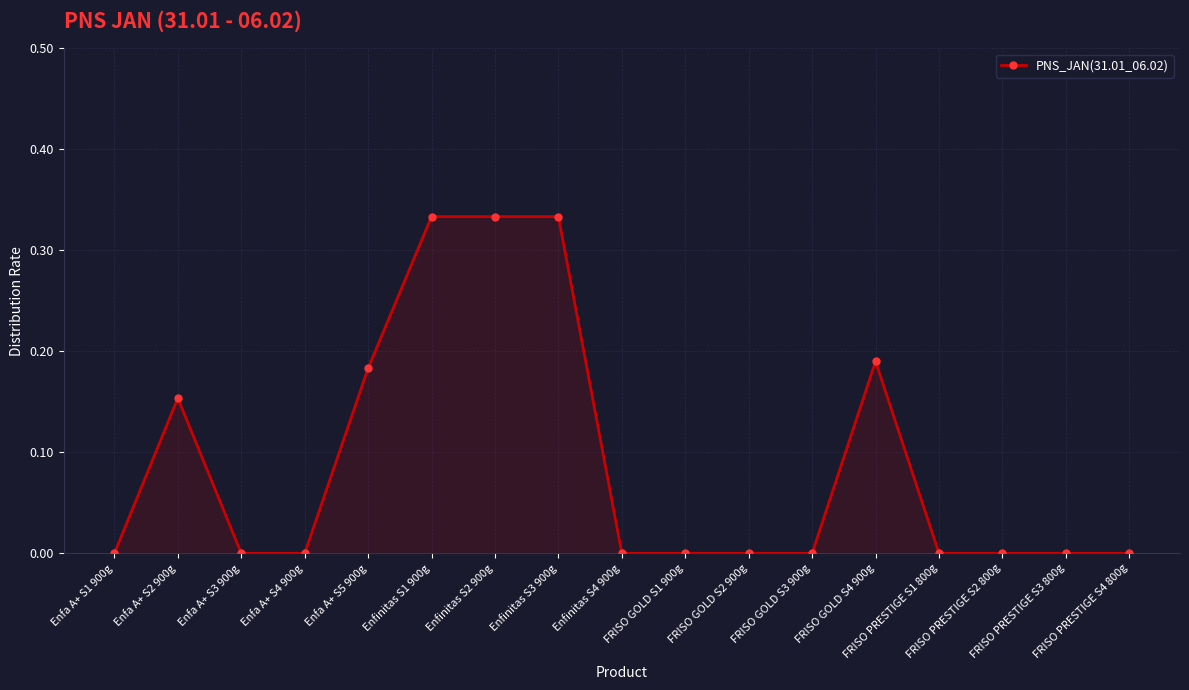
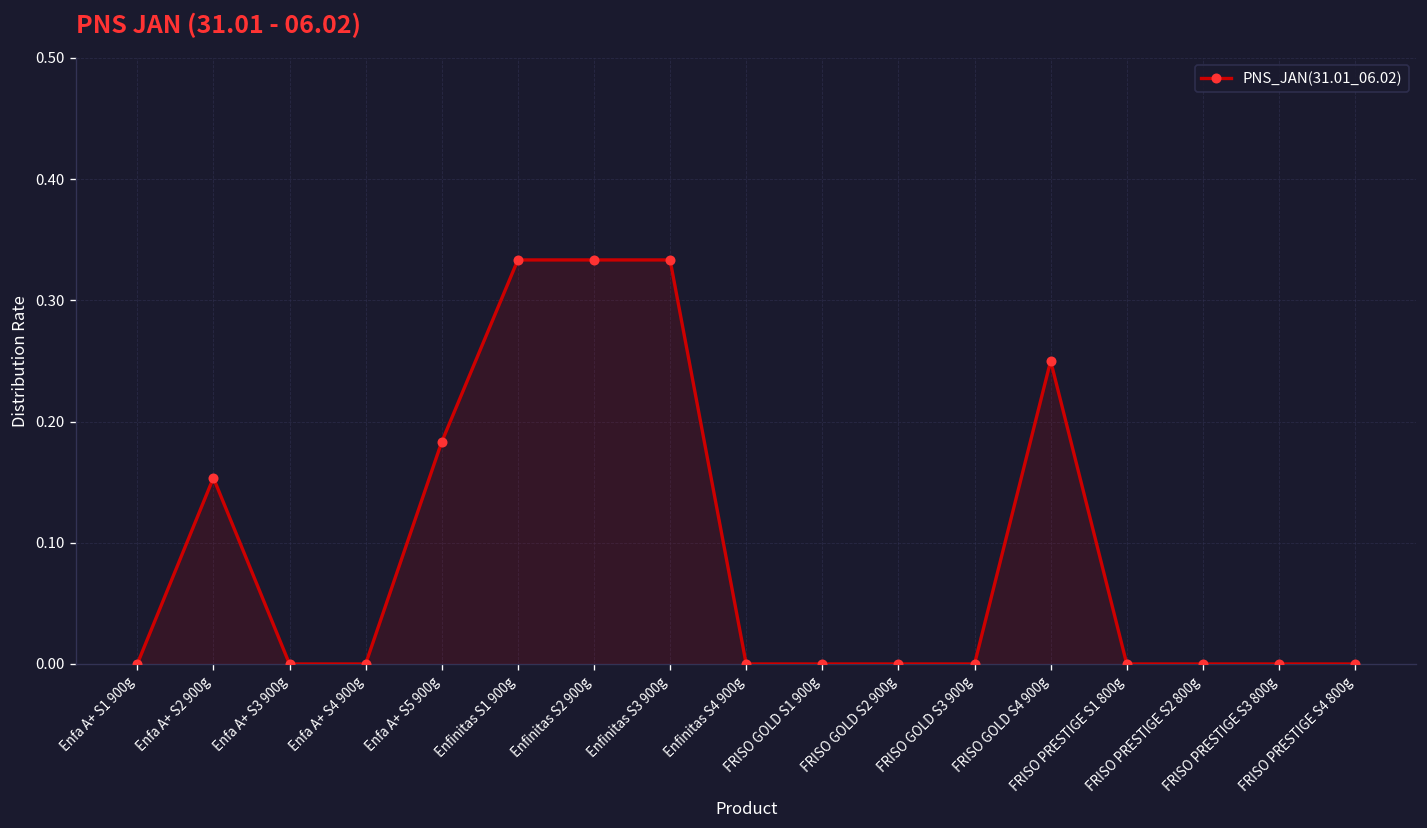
  {
    "Enfa A+ S1 900g": 0.00,
    "Enfa A+ S2 900g": 0.154,
    "Enfa A+ S3 900g": 0.00,
    "Enfa A+ S4 900g": 0.00,
    "Enfa A+ S5 900g": 0.183,
    "Enfinitas S1 900g": 0.333,
    "Enfinitas S2 900g": 0.333,
    "Enfinitas S3 900g": 0.333,
    "Enfinitas S4 900g": 0.00,
    "FRISO GOLD S1 900g": 0.00,
    "FRISO GOLD S2 900g": 0.00,
    "FRISO GOLD S3 900g": 0.00,
-   "FRISO GOLD S4 900g": 0.19,
+   "FRISO GOLD S4 900g": 0.25,
    "FRISO PRESTIGE S1 800g": 0.00,
    "FRISO PRESTIGE S2 800g": 0.00,
    "FRISO PRESTIGE S3 800g": 0.00,
    "FRISO PRESTIGE S4 800g": 0.00
  }
